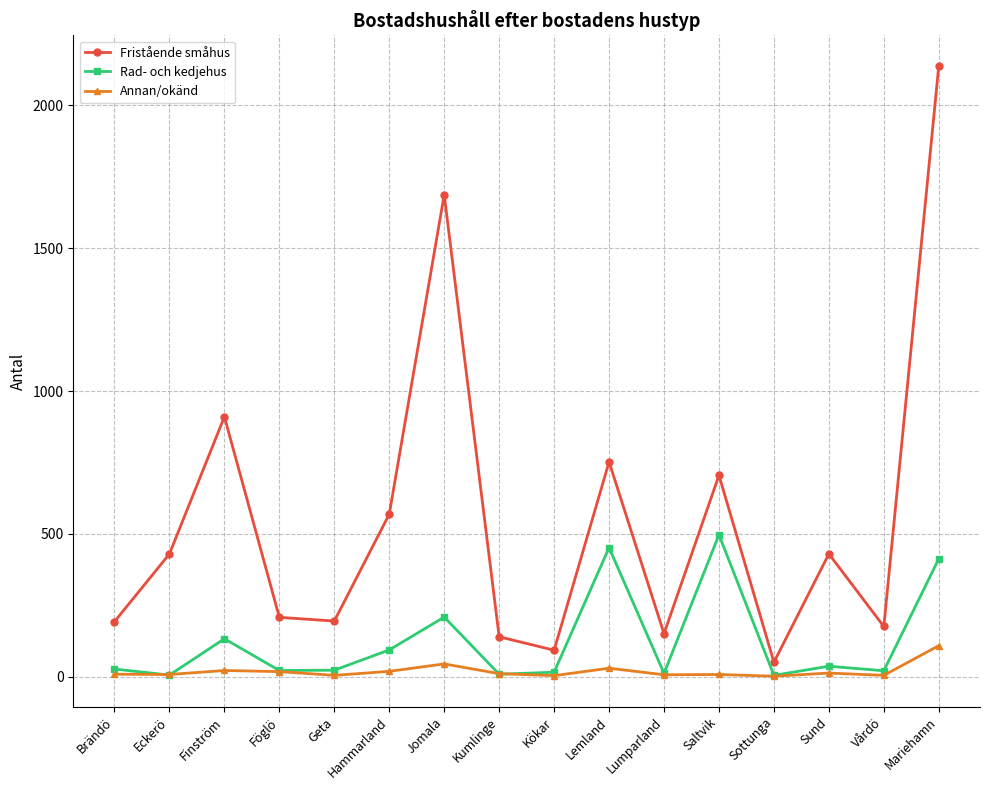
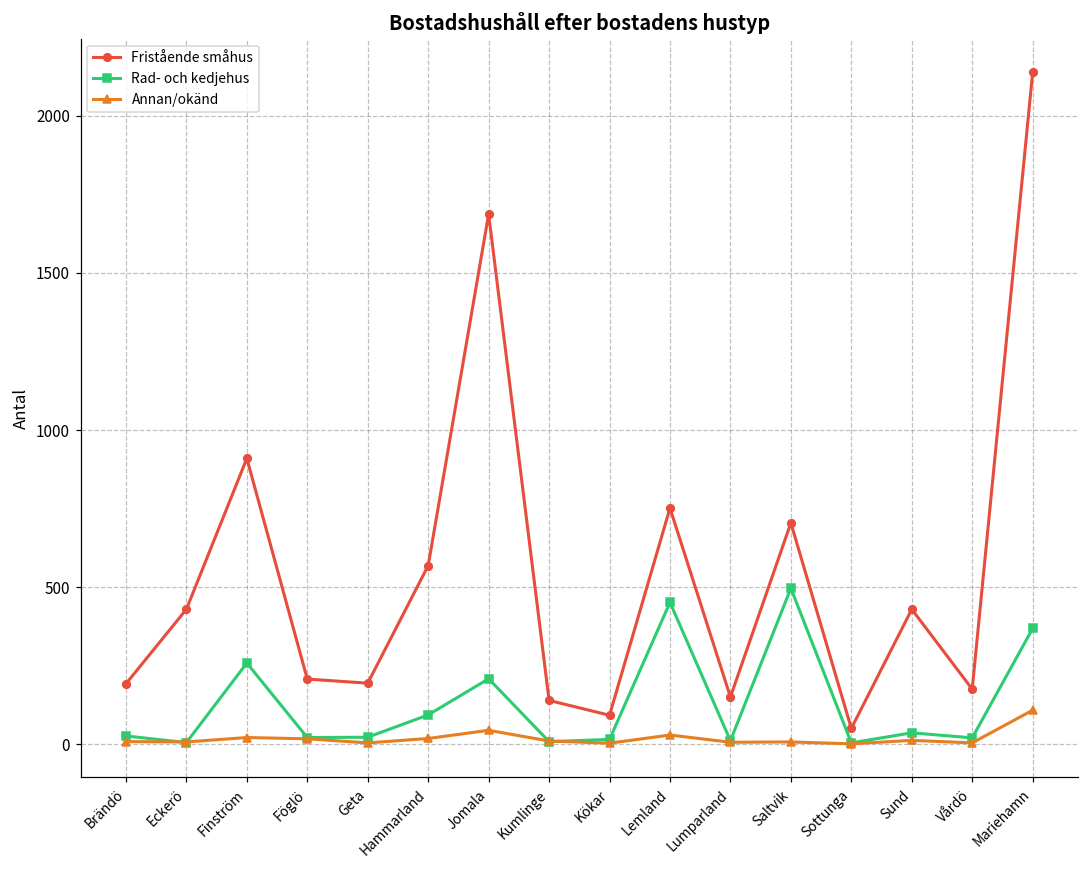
  {
    "Rad- och kedjehus": {
      "Brändö": 30,
-     "Finström": 130,
+     "Finström": 260,
      "Geta": 20,
      "Hammarland": 90,
      "Jomala": 210,
      "Kökar": 20,
      "Lemland": 450,
      "Saltvik": 500,
      "Sund": 40,
      "Vårdö": 20,
-     "Mariehamn": 410
+     "Mariehamn": 370
    }
  }
